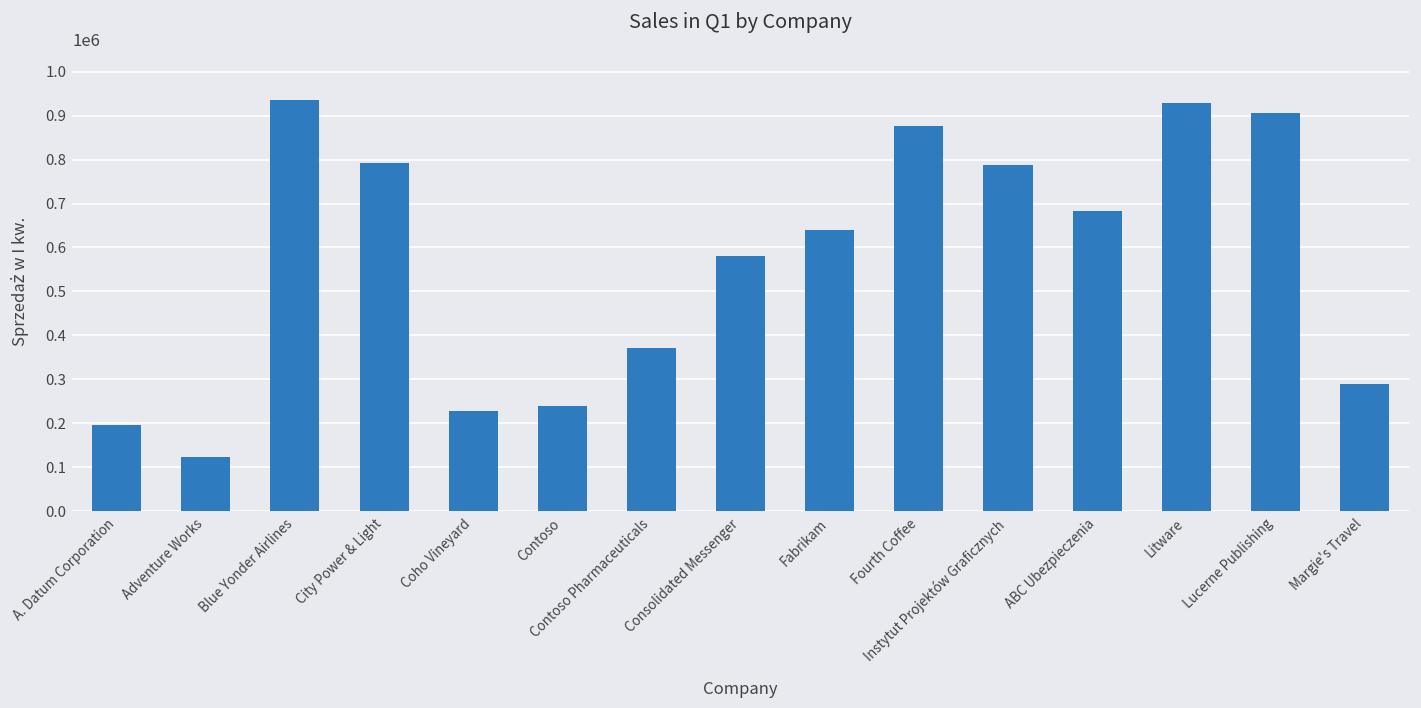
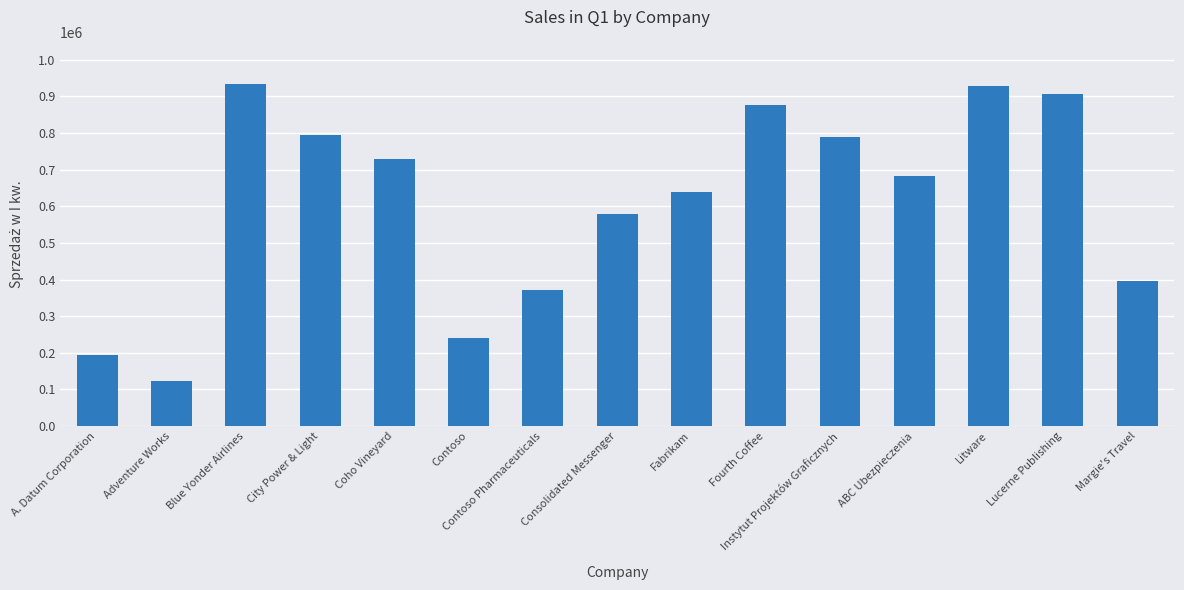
  {
    "A. Datum Corporation": 200000,
    "Adventure Works": 120000,
    "Blue Yonder Airlines": 930000,
    "City Power & Light": 790000,
-   "Coho Vineyard": 230000,
+   "Coho Vineyard": 730000,
    "Contoso": 240000,
    "Contoso Pharmaceuticals": 370000,
    "Consolidated Messenger": 580000,
    "Fabrikam": 640000,
    "Fourth Coffee": 880000,
    "Instytut Projektów Graficznych": 790000,
    "ABC Ubezpieczenia": 680000,
    "Litware": 930000,
    "Lucerne Publishing": 910000,
-   "Margie's Travel": 290000
+   "Margie's Travel": 400000
  }
